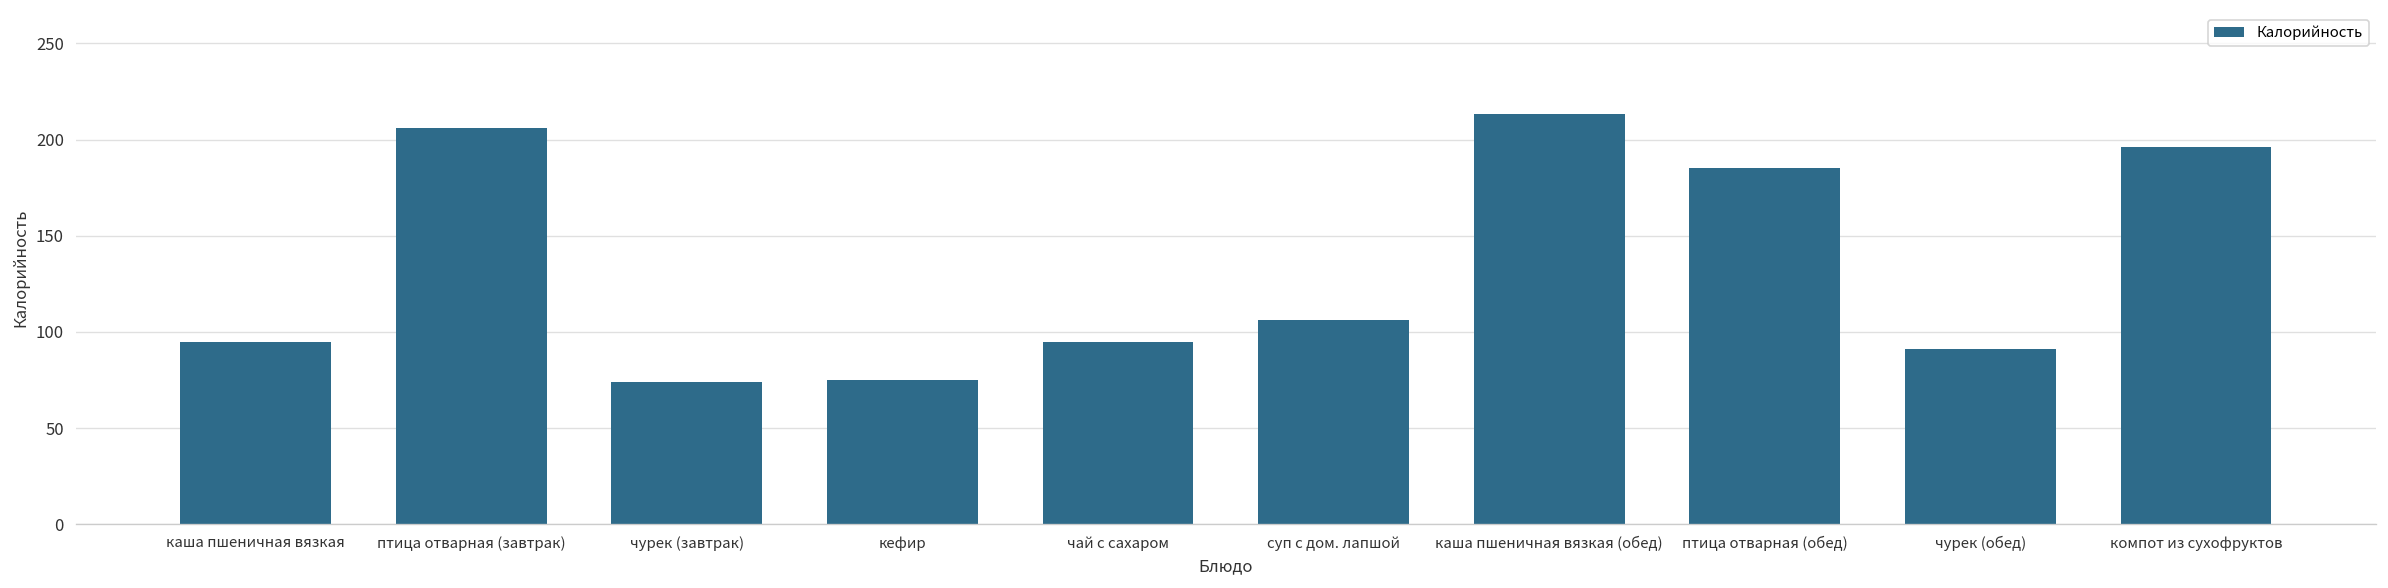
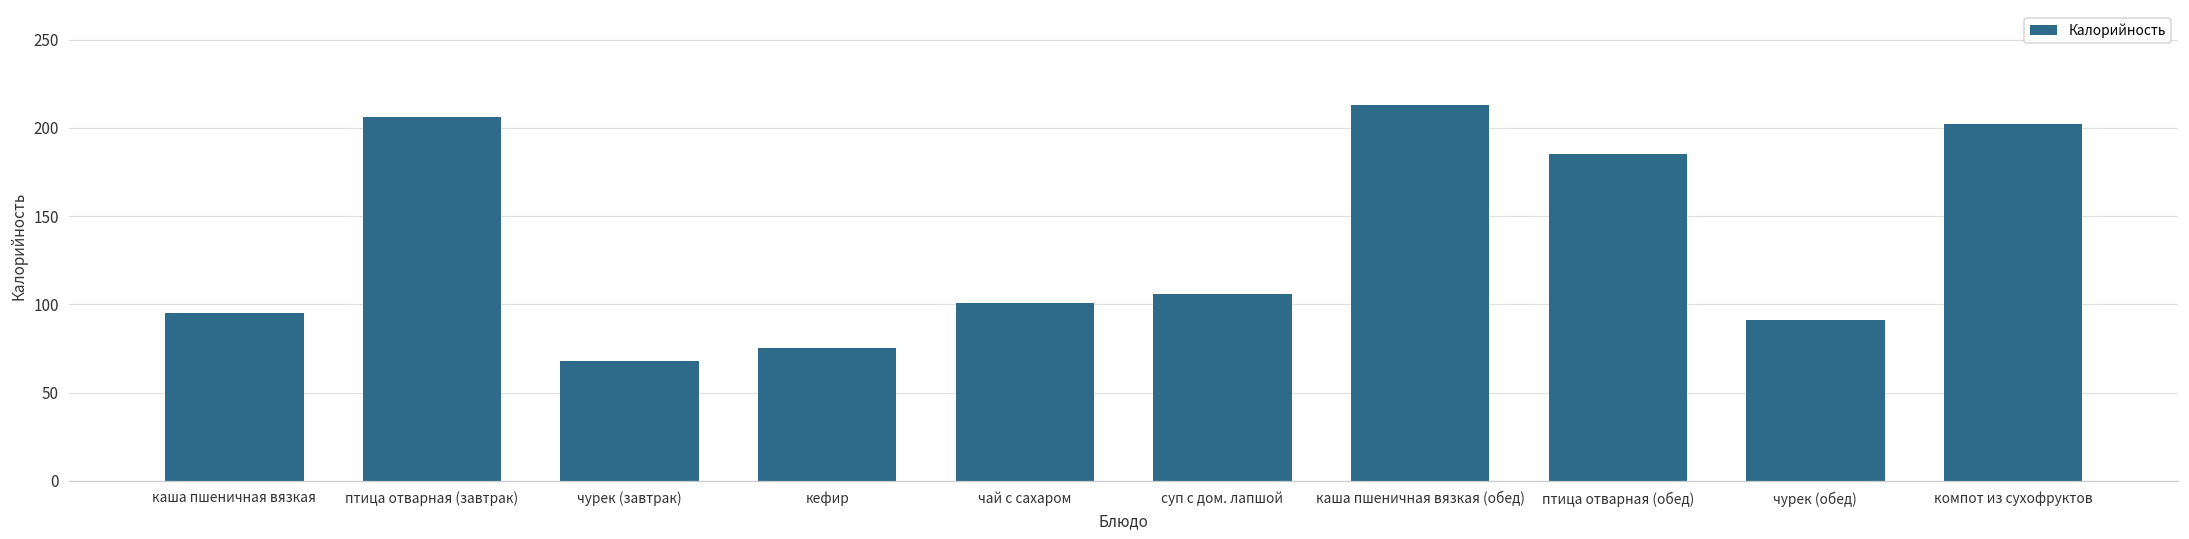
  {
    "каша пшеничная вязкая": 95,
    "птица отварная (завтрак)": 206,
-   "чурек (завтрак)": 74,
+   "чурек (завтрак)": 68,
    "кефир": 75,
-   "чай с сахаром": 95,
+   "чай с сахаром": 101,
    "суп с дом. лапшой": 106,
    "каша пшеничная вязкая (обед)": 213,
    "птица отварная (обед)": 185,
    "чурек (обед)": 91,
-   "компот из сухофруктов": 196
+   "компот из сухофруктов": 202
  }
